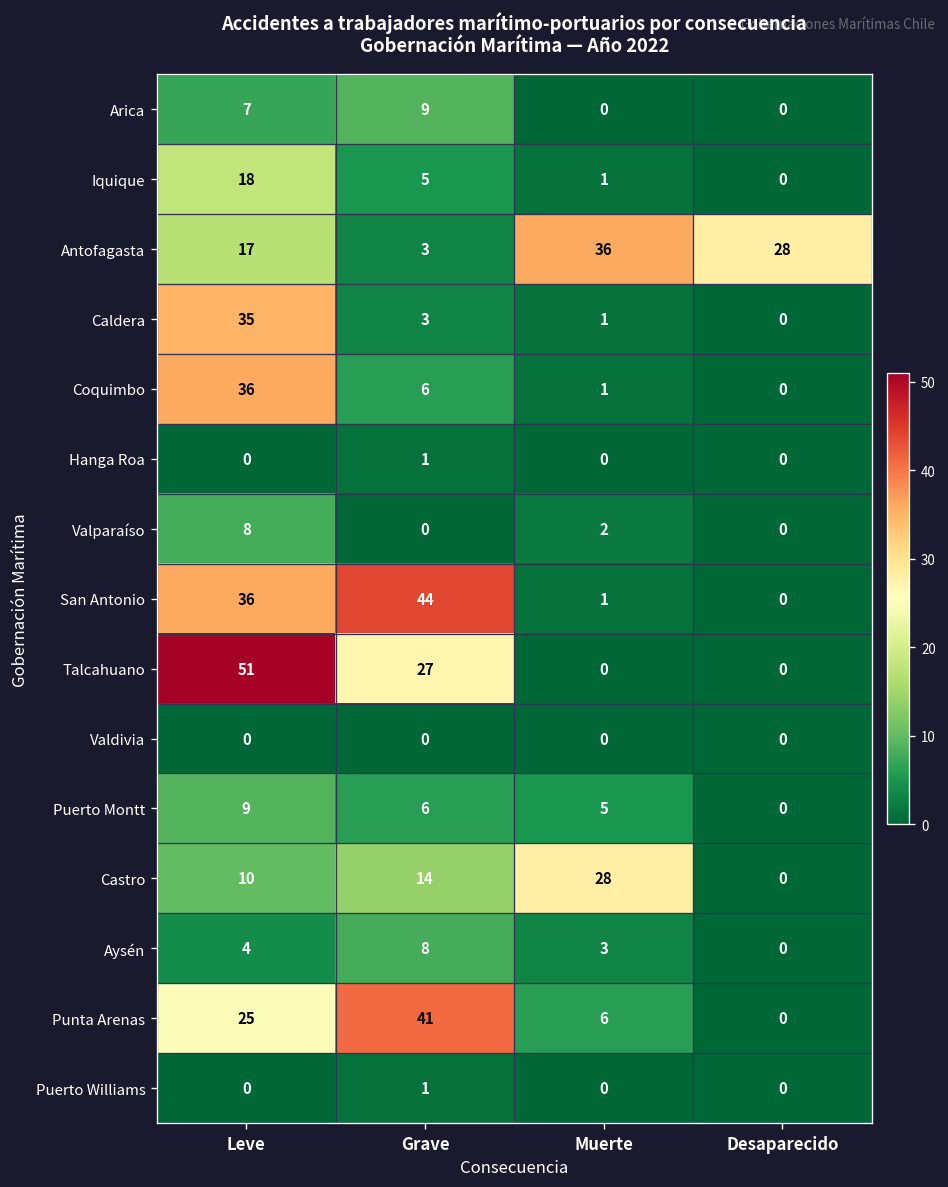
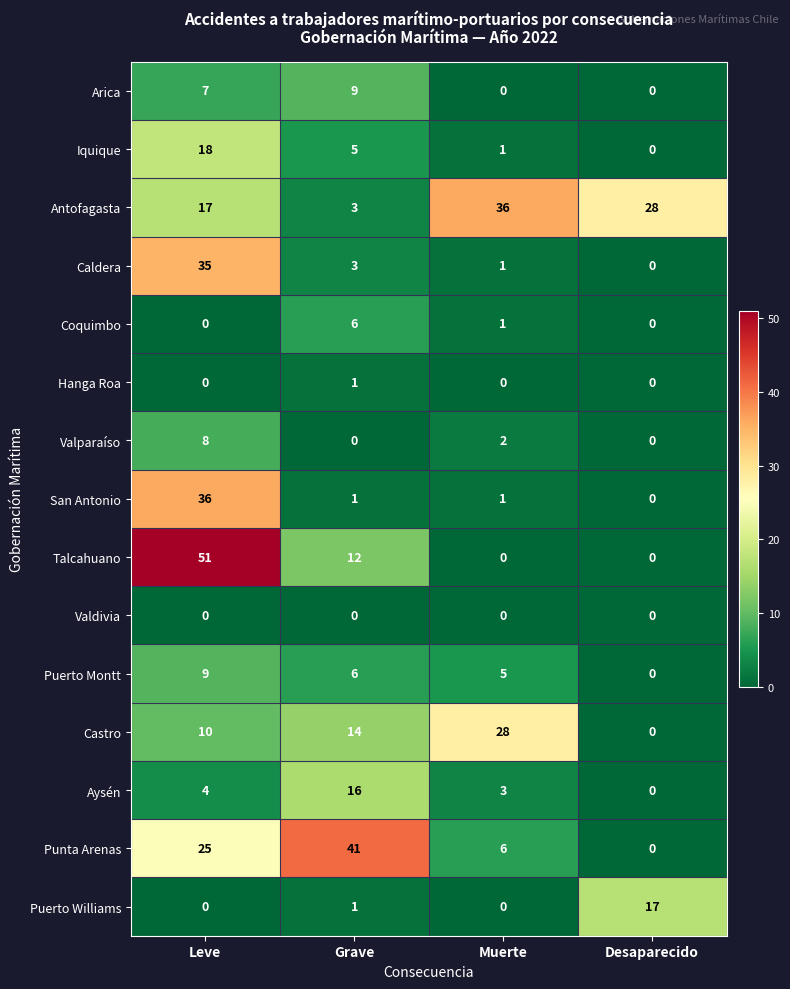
  {
    "Arica": {
      "Leve": 7,
      "Grave": 9,
      "Muerte": 0,
      "Desaparecido": 0
    },
    "Iquique": {
      "Leve": 18,
      "Grave": 5,
      "Muerte": 1,
      "Desaparecido": 0
    },
    "Antofagasta": {
      "Leve": 17,
      "Grave": 3,
      "Muerte": 36,
      "Desaparecido": 28
    },
    "Caldera": {
      "Leve": 35,
      "Grave": 3,
      "Muerte": 1,
      "Desaparecido": 0
    },
    "Coquimbo": {
-     "Leve": 36,
+     "Leve": 0,
      "Grave": 6,
      "Muerte": 1,
      "Desaparecido": 0
    },
    "Hanga Roa": {
      "Leve": 0,
      "Grave": 1,
      "Muerte": 0,
      "Desaparecido": 0
    },
    "Valparaíso": {
      "Leve": 8,
      "Grave": 0,
      "Muerte": 2,
      "Desaparecido": 0
    },
    "San Antonio": {
      "Leve": 36,
-     "Grave": 44,
+     "Grave": 1,
      "Muerte": 1,
      "Desaparecido": 0
    },
    "Talcahuano": {
      "Leve": 51,
-     "Grave": 27,
+     "Grave": 12,
      "Muerte": 0,
      "Desaparecido": 0
    },
    "Valdivia": {
      "Leve": 0,
      "Grave": 0,
      "Muerte": 0,
      "Desaparecido": 0
    },
    "Puerto Montt": {
      "Leve": 9,
      "Grave": 6,
      "Muerte": 5,
      "Desaparecido": 0
    },
    "Castro": {
      "Leve": 10,
      "Grave": 14,
      "Muerte": 28,
      "Desaparecido": 0
    },
    "Aysén": {
      "Leve": 4,
-     "Grave": 8,
+     "Grave": 16,
      "Muerte": 3,
      "Desaparecido": 0
    },
    "Punta Arenas": {
      "Leve": 25,
      "Grave": 41,
      "Muerte": 6,
      "Desaparecido": 0
    },
    "Puerto Williams": {
      "Leve": 0,
      "Grave": 1,
      "Muerte": 0,
-     "Desaparecido": 0
+     "Desaparecido": 17
    }
  }
